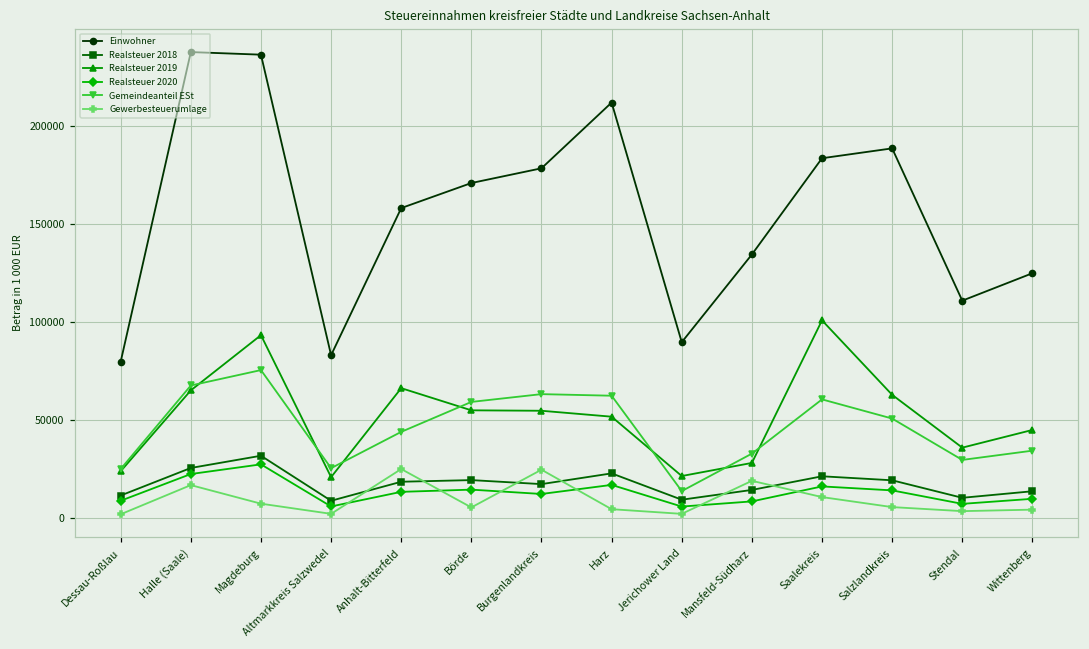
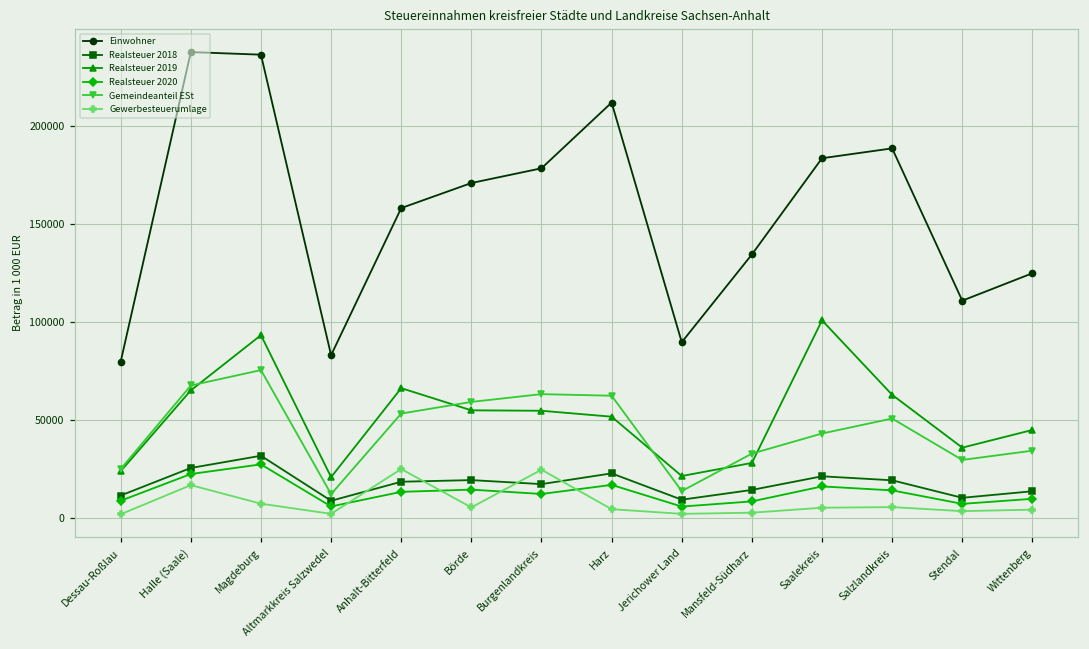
  {
    "Gemeindeanteil ESt": {
      "Halle (Saale)": 68000,
      "Magdeburg": 75000,
-     "Altmarkkreis Salzwedel": 25000,
-     "Anhalt-Bitterfeld": 44000,
+     "Altmarkkreis Salzwedel": 12000,
+     "Anhalt-Bitterfeld": 53000,
      "Börde": 59000,
      "Burgenlandkreis": 63000,
      "Harz": 62000,
      "Jerichower Land": 14000,
      "Mansfeld-Südharz": 33000,
-     "Saalekreis": 60000,
+     "Saalekreis": 43000,
      "Salzlandkreis": 51000,
      "Stendal": 30000,
      "Wittenberg": 34000
    },
    "Gewerbesteuerumlage": {
      "Dessau-Roßlau": 2000,
      "Halle (Saale)": 17000,
      "Magdeburg": 7000,
      "Altmarkkreis Salzwedel": 2000,
      "Anhalt-Bitterfeld": 25000,
      "Börde": 5000,
      "Burgenlandkreis": 25000,
      "Harz": 4000,
      "Jerichower Land": 2000,
-     "Mansfeld-Südharz": 19000,
-     "Saalekreis": 11000,
+     "Mansfeld-Südharz": 3000,
+     "Saalekreis": 5000,
      "Salzlandkreis": 6000,
      "Stendal": 3000,
      "Wittenberg": 4000
    }
  }
